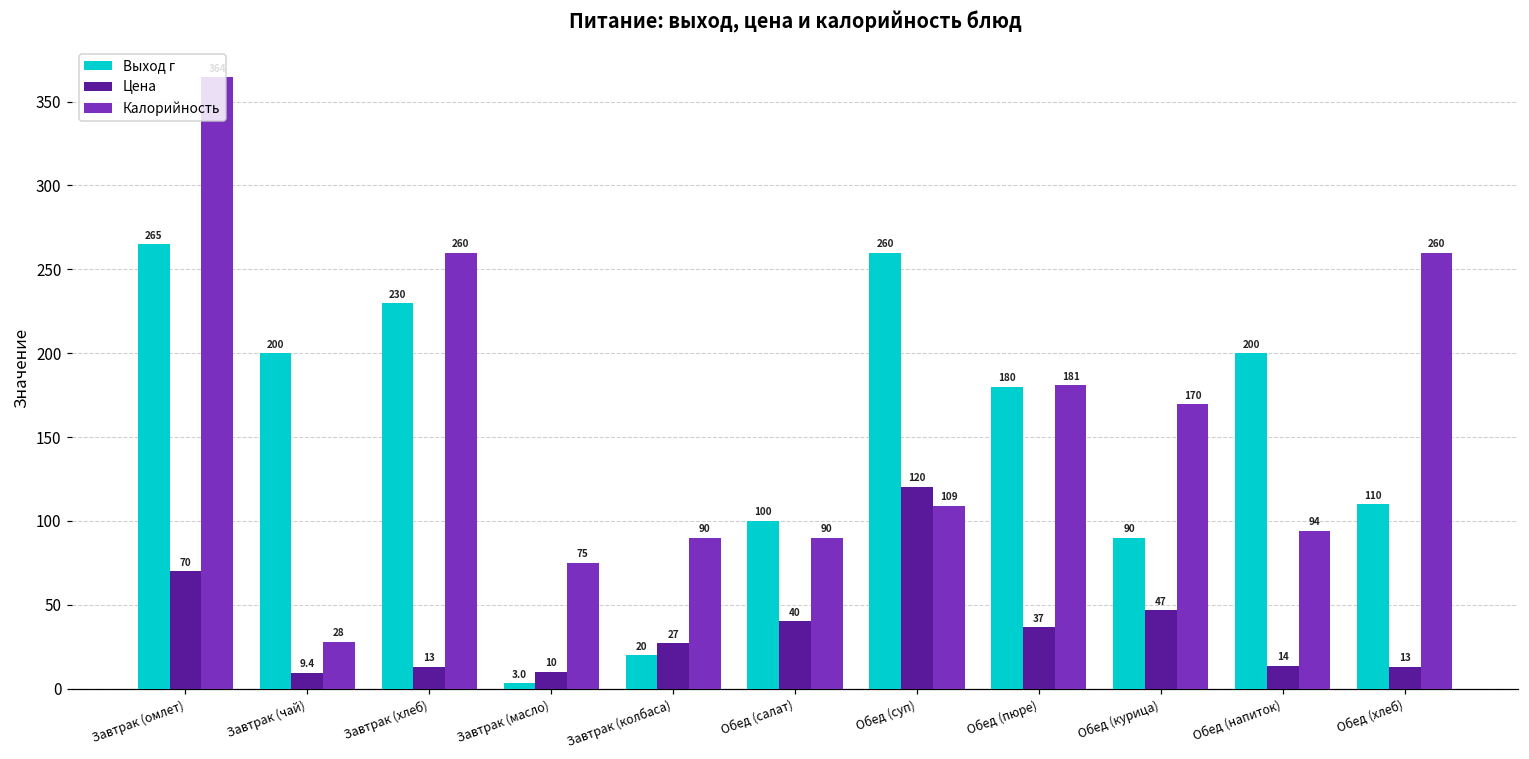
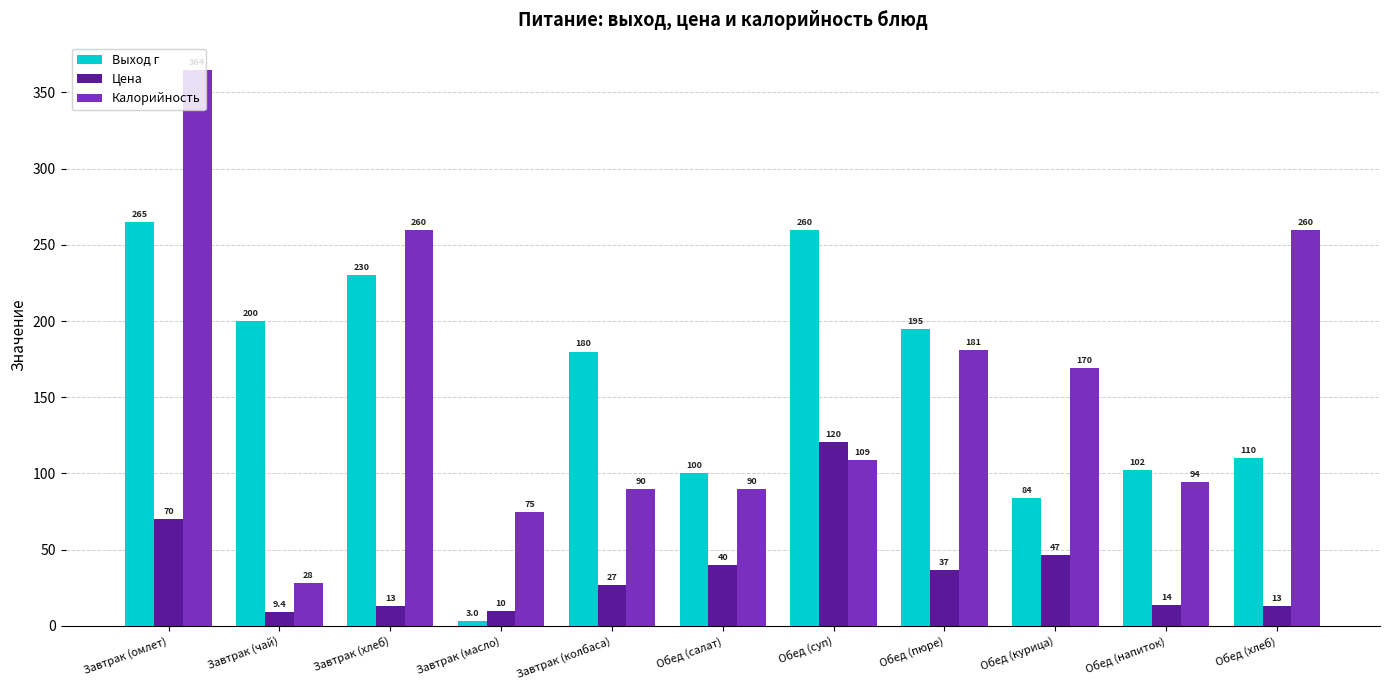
  {
    "Выход г": {
      "Завтрак (омлет)": 265,
      "Завтрак (чай)": 200,
      "Завтрак (хлеб)": 230,
      "Завтрак (масло)": 3.0,
-     "Завтрак (колбаса)": 20,
+     "Завтрак (колбаса)": 180,
      "Обед (салат)": 100,
      "Обед (суп)": 260,
-     "Обед (пюре)": 180,
-     "Обед (курица)": 90,
-     "Обед (напиток)": 200,
+     "Обед (пюре)": 195,
+     "Обед (курица)": 84,
+     "Обед (напиток)": 102,
      "Обед (хлеб)": 110
    }
  }
